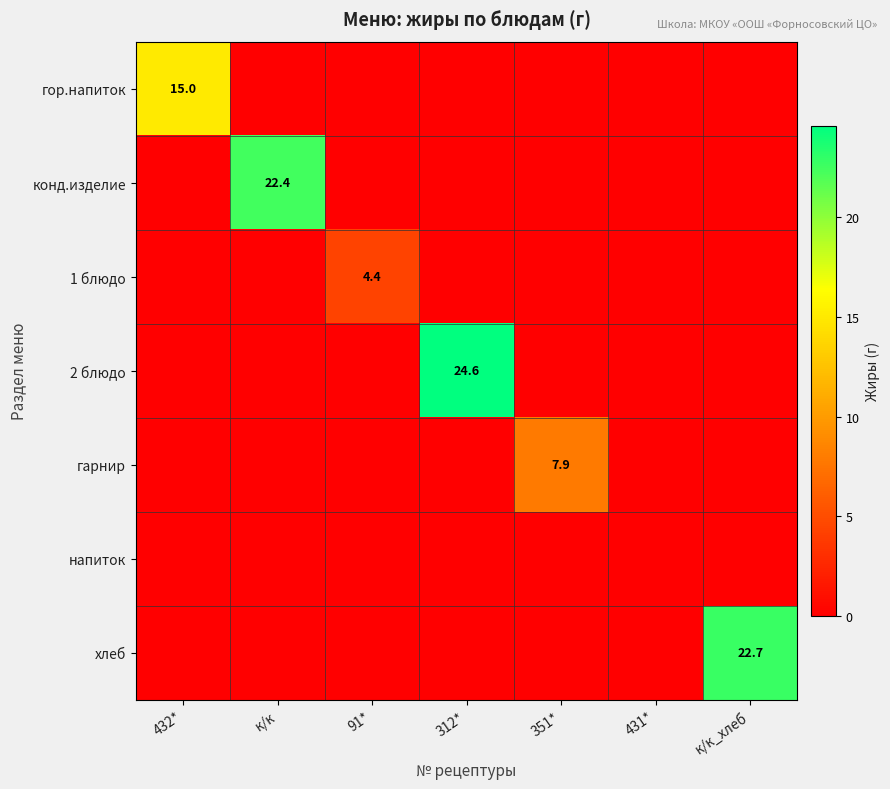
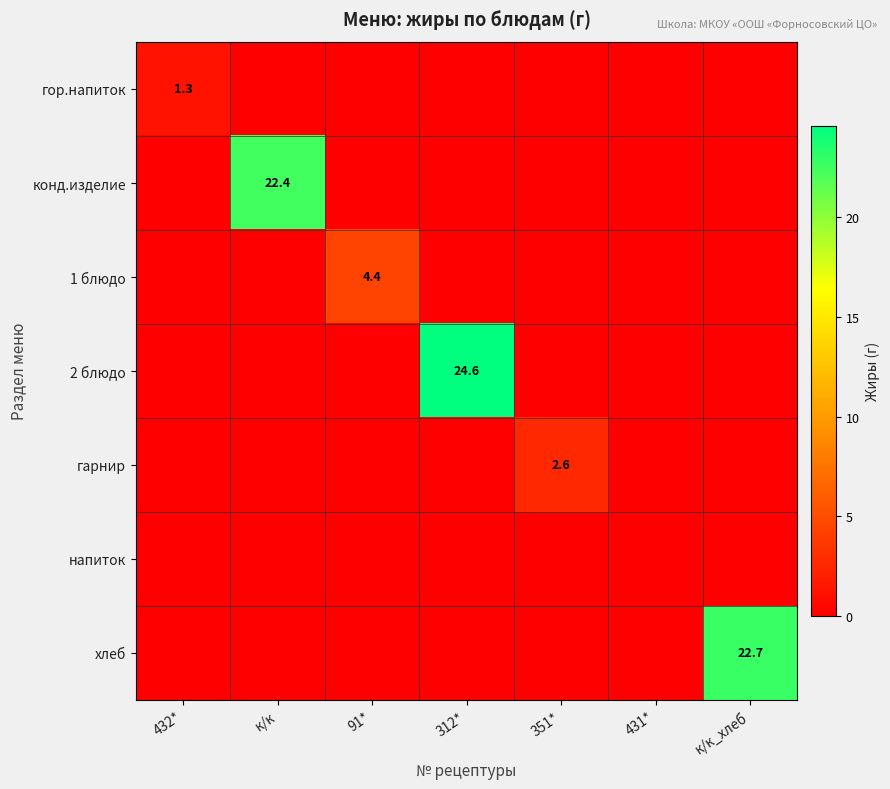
  {
    "гор.напиток": {
-     "432*": 15.0
+     "432*": 1.3
    },
    "конд.изделие": {
      "к/к": 22.4
    },
    "1 блюдо": {
      "91*": 4.4
    },
    "2 блюдо": {
      "312*": 24.6
    },
    "гарнир": {
-     "351*": 7.9
+     "351*": 2.6
    },
    "хлеб": {
      "к/к_хлеб": 22.7
    }
  }
